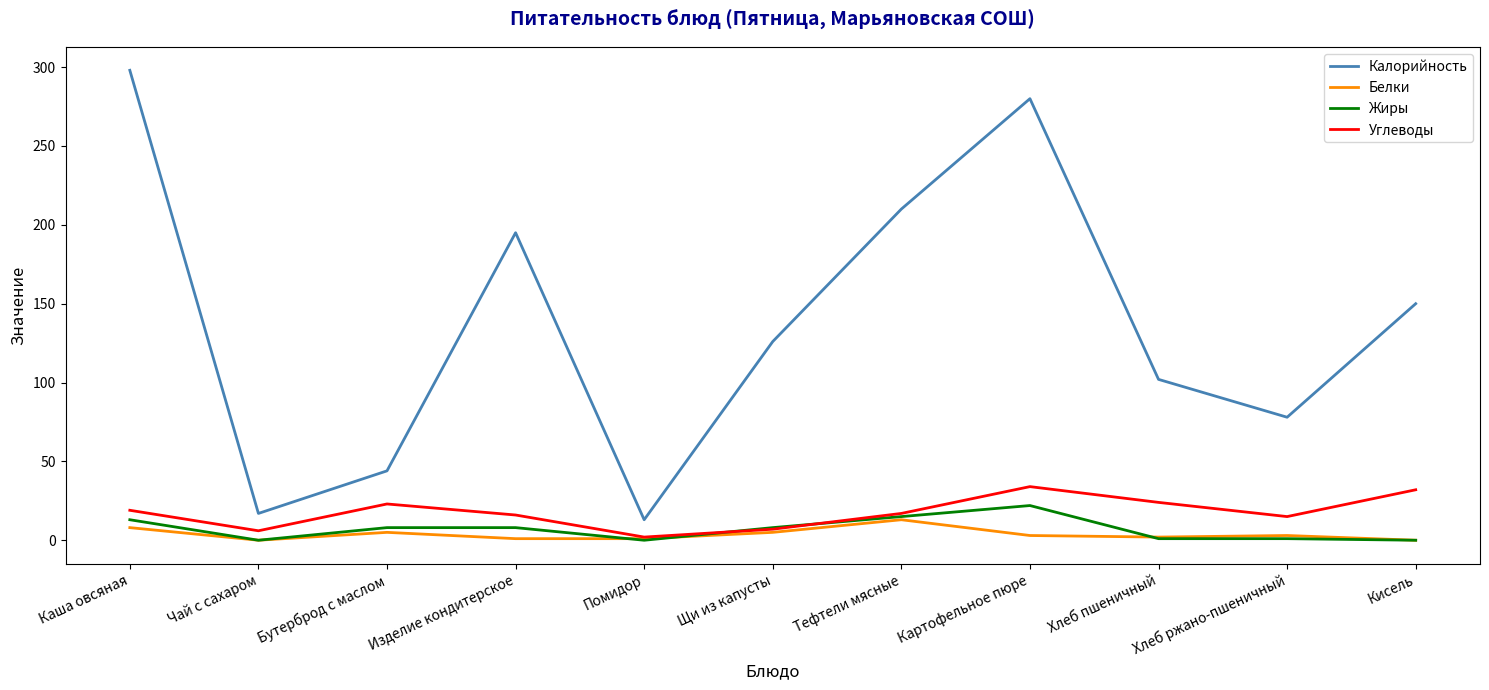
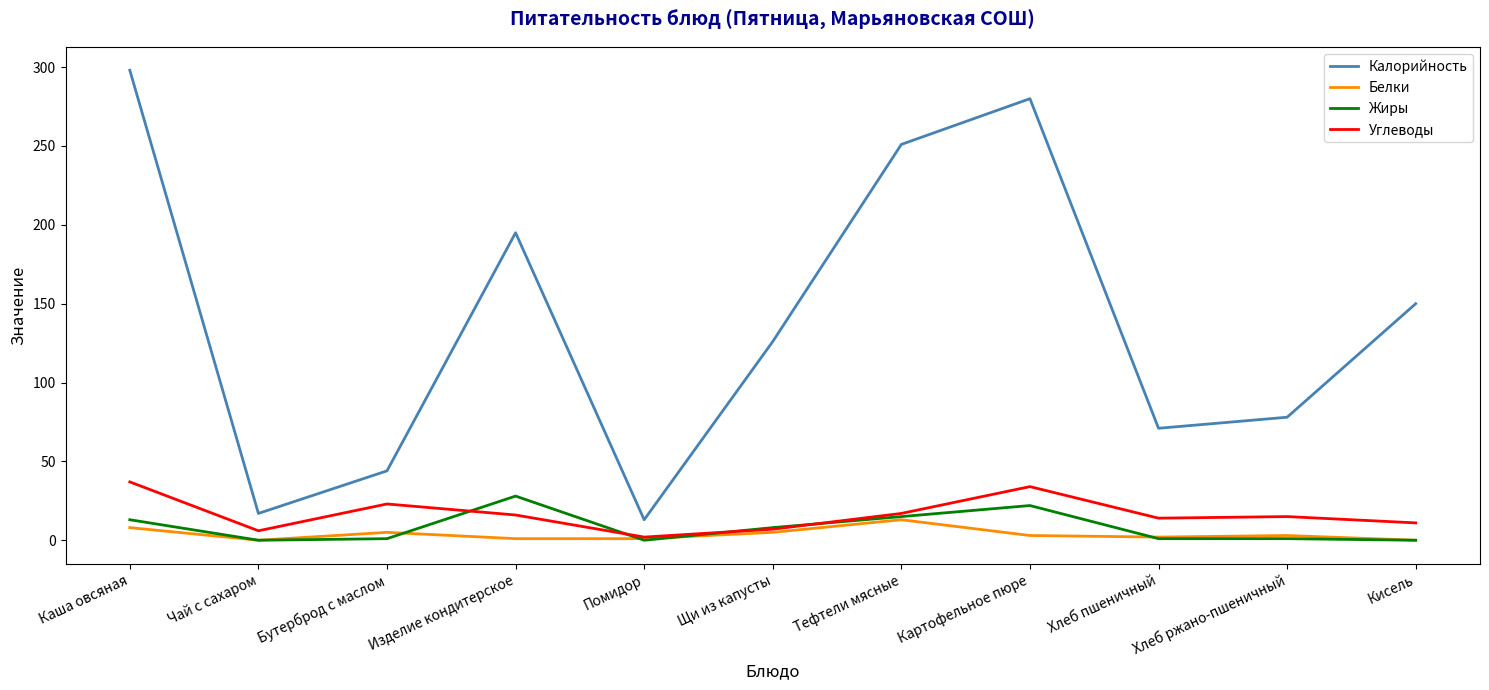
  {
    "Калорийность": {
      "Каша овсяная": 298,
      "Чай с сахаром": 17,
      "Бутерброд с маслом": 44,
      "Изделие кондитерское": 195,
      "Помидор": 13,
      "Щи из капусты": 126,
-     "Тефтели мясные": 210,
+     "Тефтели мясные": 251,
      "Картофельное пюре": 280,
-     "Хлеб пшеничный": 102,
+     "Хлеб пшеничный": 71,
      "Хлеб ржано-пшеничный": 78,
      "Кисель": 150
    },
    "Белки": {
      "Каша овсяная": 8,
      "Бутерброд с маслом": 5,
      "Изделие кондитерское": 1,
      "Щи из капусты": 5,
      "Тефтели мясные": 13,
      "Картофельное пюре": 3,
      "Хлеб ржано-пшеничный": 3
    },
    "Жиры": {
      "Каша овсяная": 13,
-     "Бутерброд с маслом": 8,
-     "Изделие кондитерское": 8,
+     "Бутерброд с маслом": 1,
+     "Изделие кондитерское": 28,
      "Тефтели мясные": 15,
      "Картофельное пюре": 22,
      "Хлеб ржано-пшеничный": 1
    },
    "Углеводы": {
-     "Каша овсяная": 19,
+     "Каша овсяная": 37,
      "Чай с сахаром": 6,
      "Бутерброд с маслом": 23,
      "Изделие кондитерское": 16,
      "Тефтели мясные": 17,
      "Картофельное пюре": 34,
-     "Хлеб пшеничный": 24,
+     "Хлеб пшеничный": 14,
      "Хлеб ржано-пшеничный": 15,
-     "Кисель": 32
+     "Кисель": 11
    }
  }
